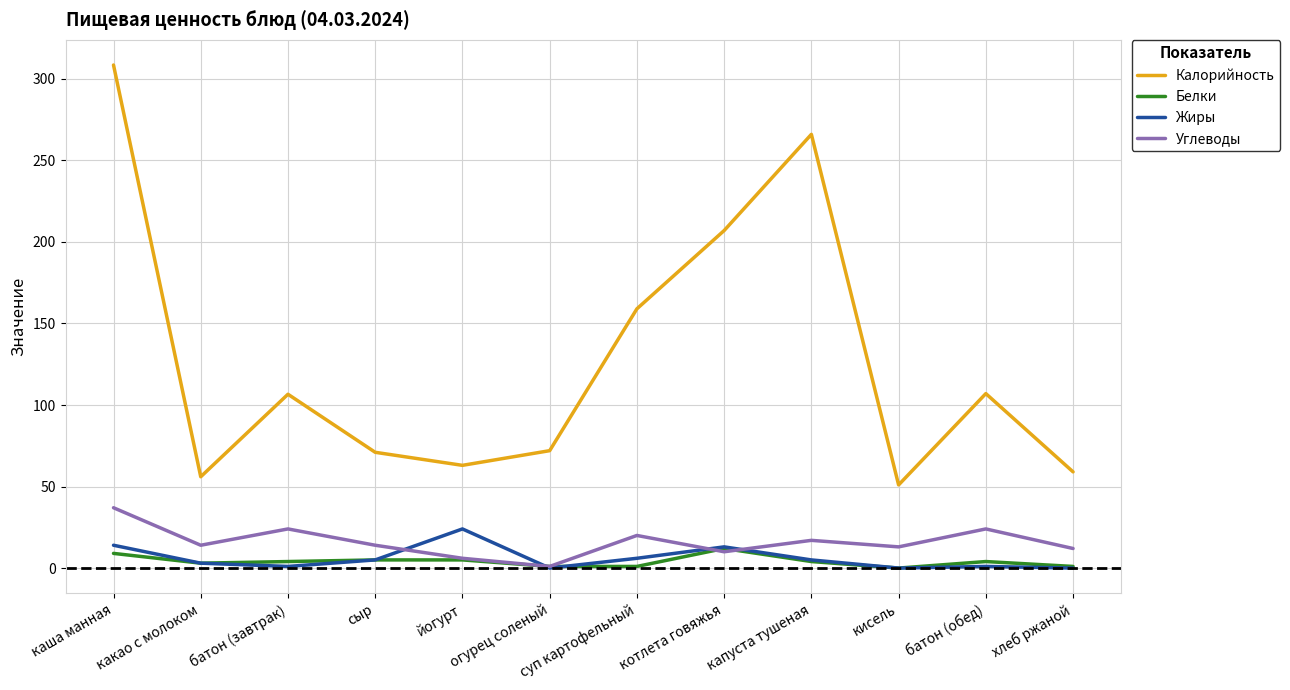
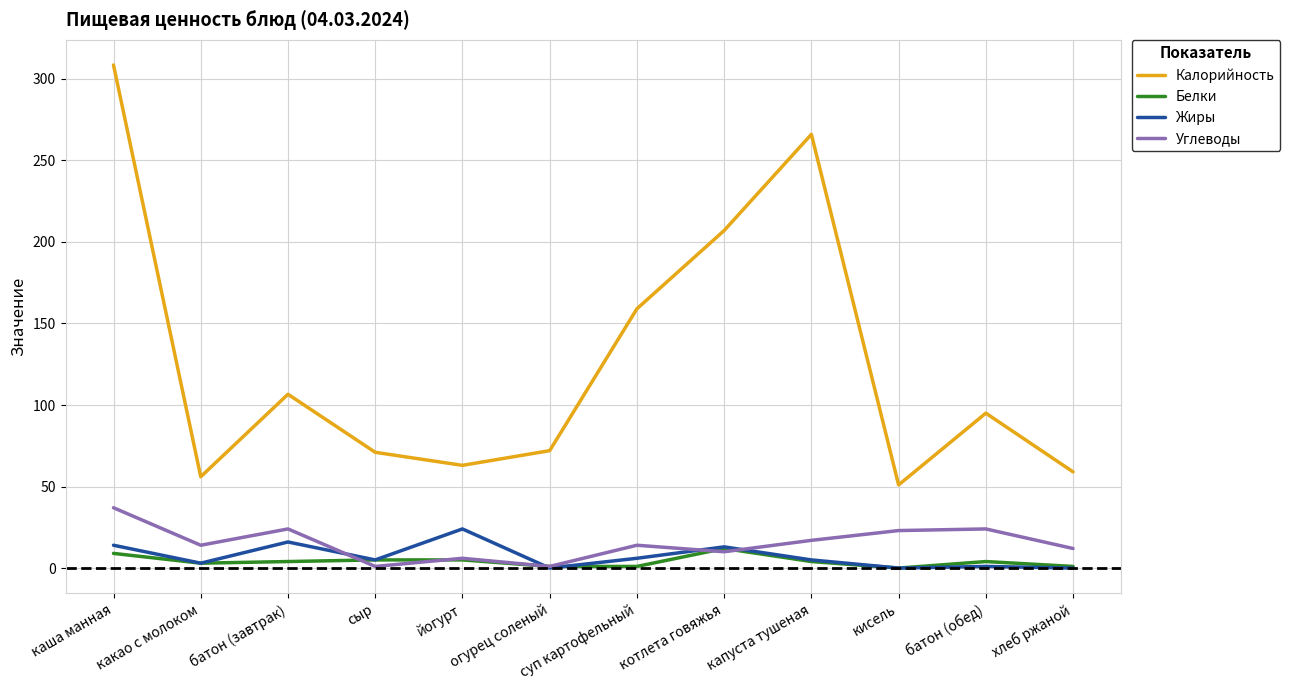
  {
    "Калорийность": {
      "каша манная": 309,
      "какао с молоком": 56,
      "батон (завтрак)": 107,
      "сыр": 71,
      "йогурт": 63,
      "огурец соленый": 72,
      "суп картофельный": 159,
      "котлета говяжья": 207,
      "капуста тушеная": 266,
      "кисель": 51,
-     "батон (обед)": 107,
+     "батон (обед)": 95,
      "хлеб ржаной": 59
    },
    "Белки": {
      "каша манная": 9,
      "батон (завтрак)": 4,
      "суп картофельный": 1,
      "батон (обед)": 4
    },
    "Жиры": {
      "каша манная": 14,
-     "батон (завтрак)": 1,
+     "батон (завтрак)": 16,
      "йогурт": 24,
      "суп картофельный": 6,
      "батон (обед)": 1
    },
    "Углеводы": {
      "каша манная": 37,
      "какао с молоком": 14,
      "батон (завтрак)": 24,
-     "сыр": 14,
-     "суп картофельный": 20,
+     "сыр": 1,
+     "суп картофельный": 14,
      "котлета говяжья": 10,
      "капуста тушеная": 17,
-     "кисель": 13,
+     "кисель": 23,
      "батон (обед)": 24,
      "хлеб ржаной": 12
    }
  }
